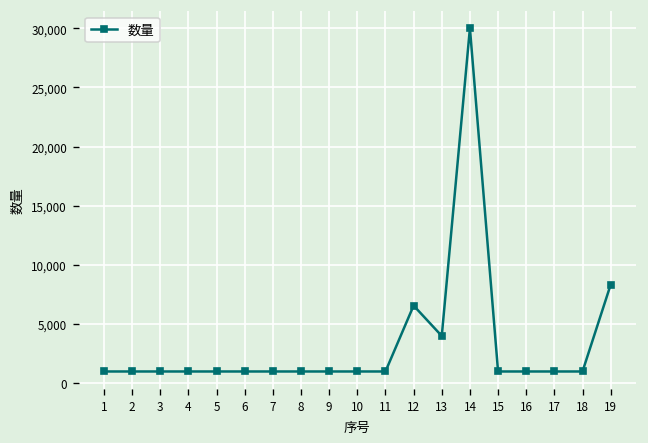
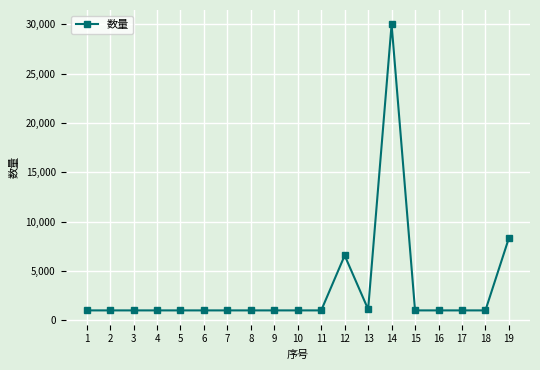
  {
    "1": "1,000",
    "2": "1,000",
    "3": "1,000",
    "4": "1,000",
    "5": "1,000",
    "6": "1,000",
    "7": "1,000",
    "8": "1,000",
    "9": "1,000",
    "10": "1,000",
    "11": "1,000",
    "12": "7,000",
-   "13": "4,000",
+   "13": "1,000",
    "14": "30,000",
    "15": "1,000",
    "16": "1,000",
    "17": "1,000",
    "18": "1,000",
    "19": "8,000"
  }
